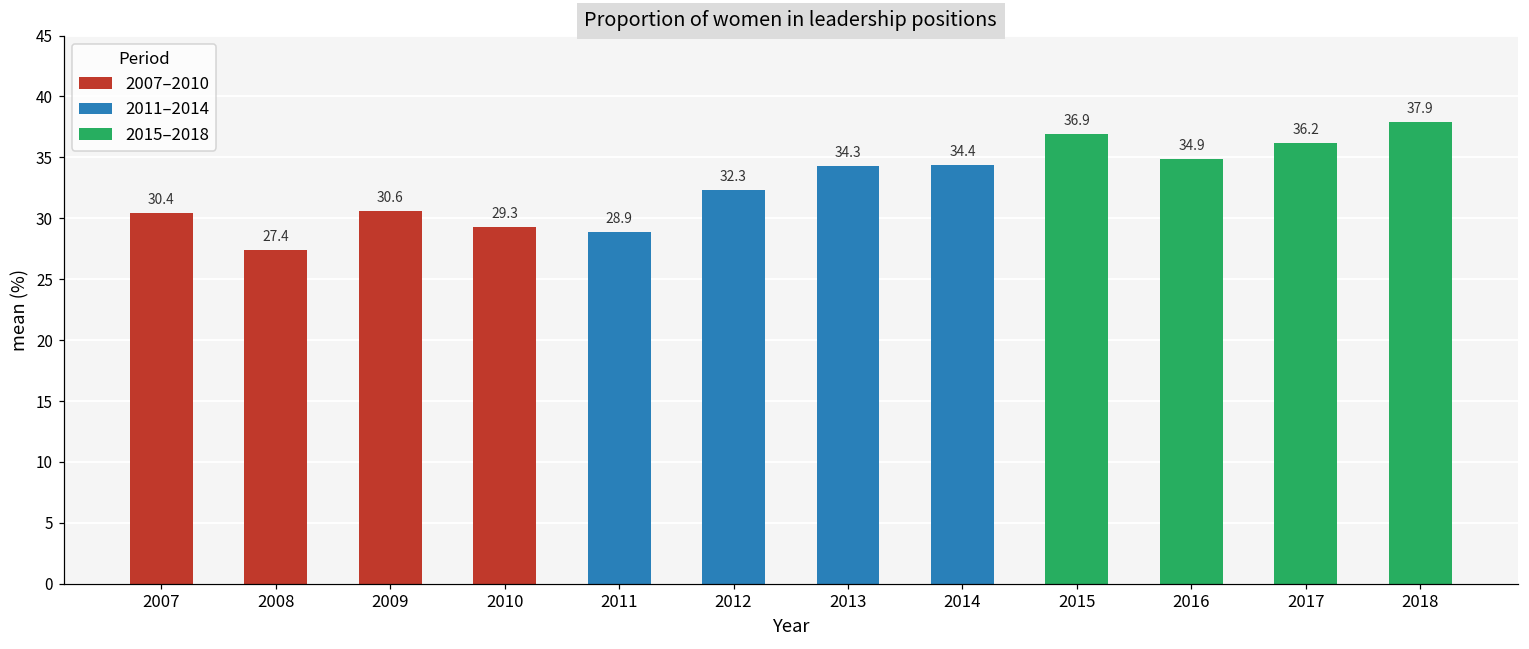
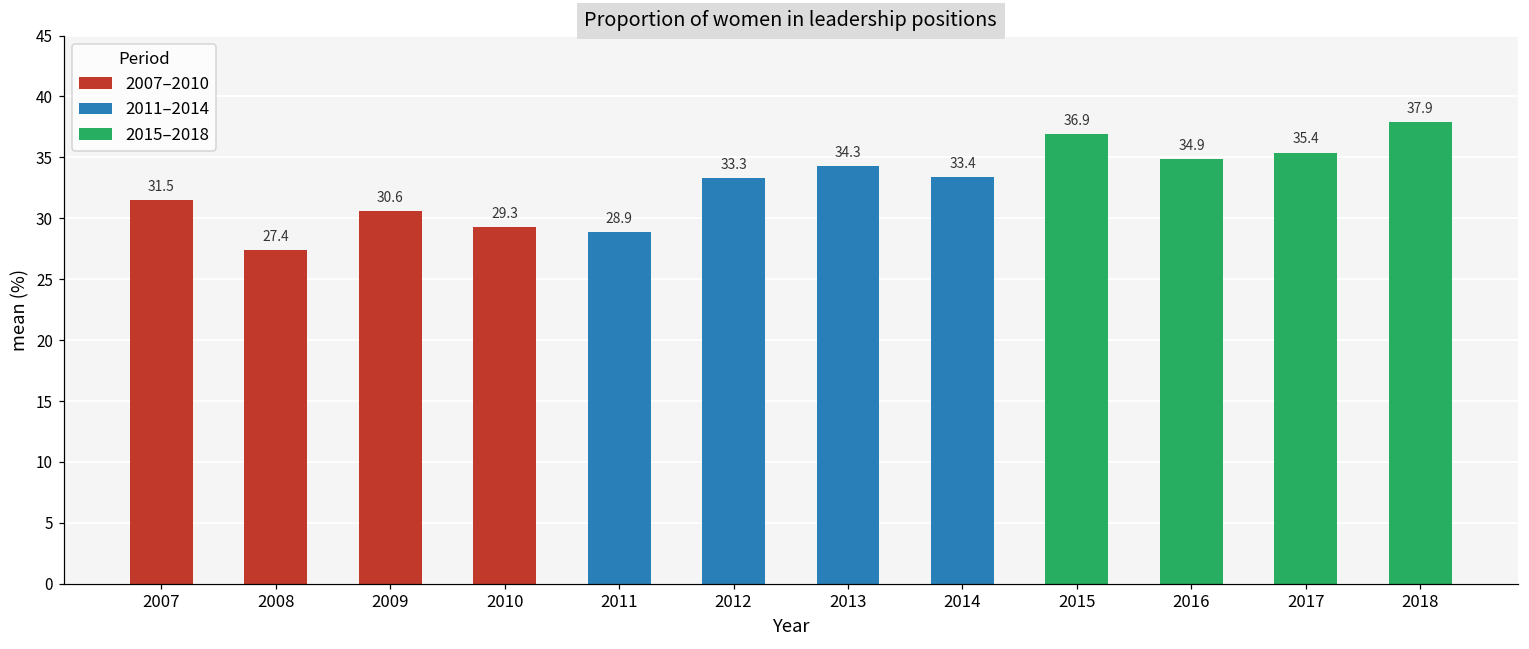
  {
-   "2007": 30.4,
+   "2007": 31.5,
    "2008": 27.4,
    "2009": 30.6,
    "2010": 29.3,
    "2011": 28.9,
-   "2012": 32.3,
+   "2012": 33.3,
    "2013": 34.3,
-   "2014": 34.4,
+   "2014": 33.4,
    "2015": 36.9,
    "2016": 34.9,
-   "2017": 36.2,
+   "2017": 35.4,
    "2018": 37.9
  }
